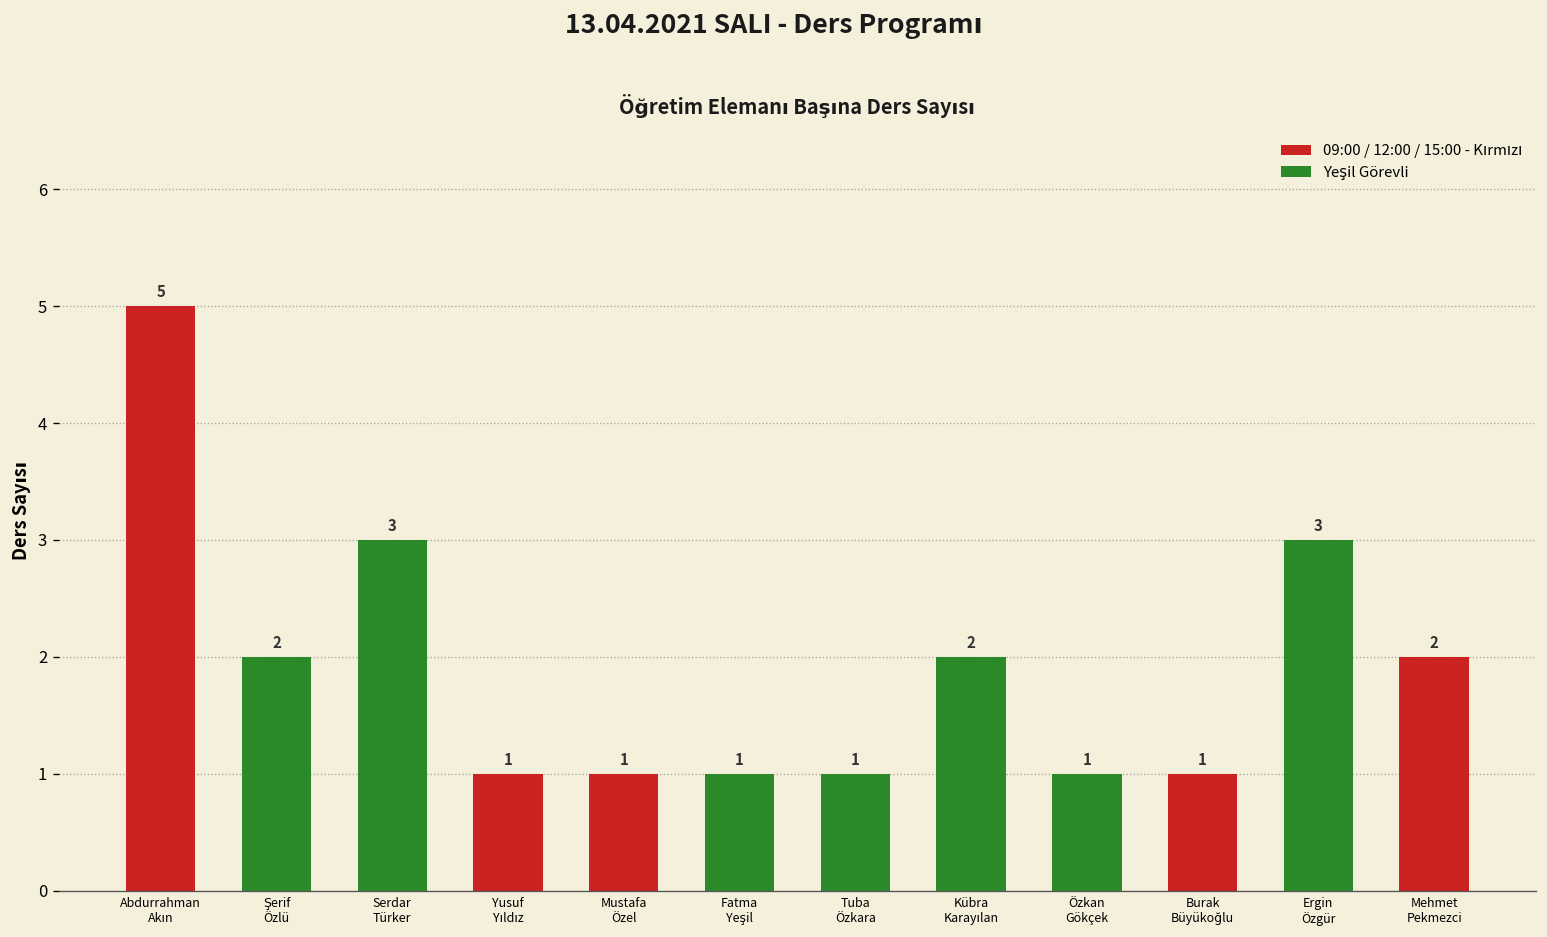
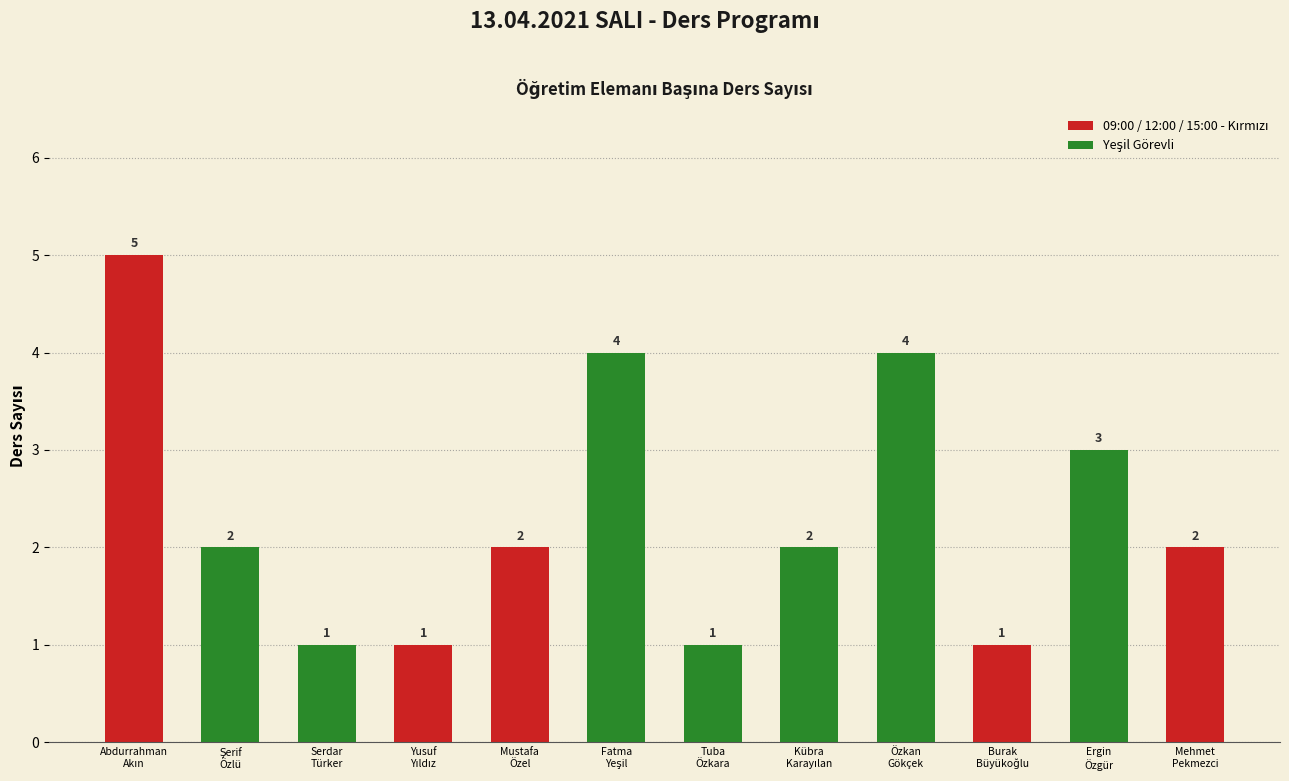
  {
    "Abdurrahman Akın": 5,
    "Şerif Özlü": 2,
-   "Serdar Türker": 3,
+   "Serdar Türker": 1,
    "Yusuf Yıldız": 1,
-   "Mustafa Özel": 1,
-   "Fatma Yeşil": 1,
+   "Mustafa Özel": 2,
+   "Fatma Yeşil": 4,
    "Tuba Özkara": 1,
    "Kübra Karayılan": 2,
-   "Özkan Gökçek": 1,
+   "Özkan Gökçek": 4,
    "Burak Büyükoğlu": 1,
    "Ergin Özgür": 3,
    "Mehmet Pekmezci": 2
  }
